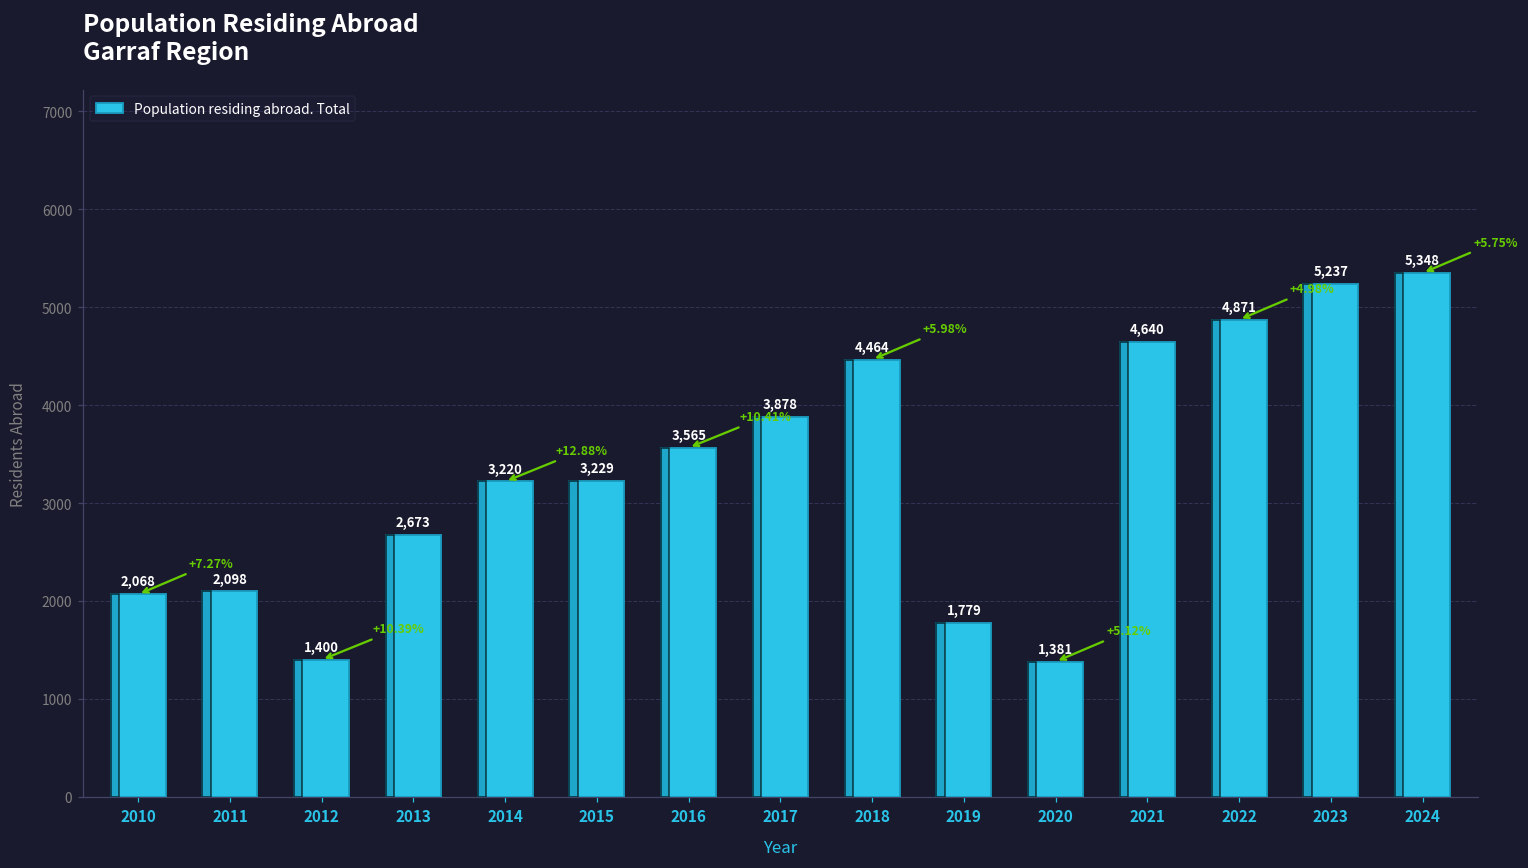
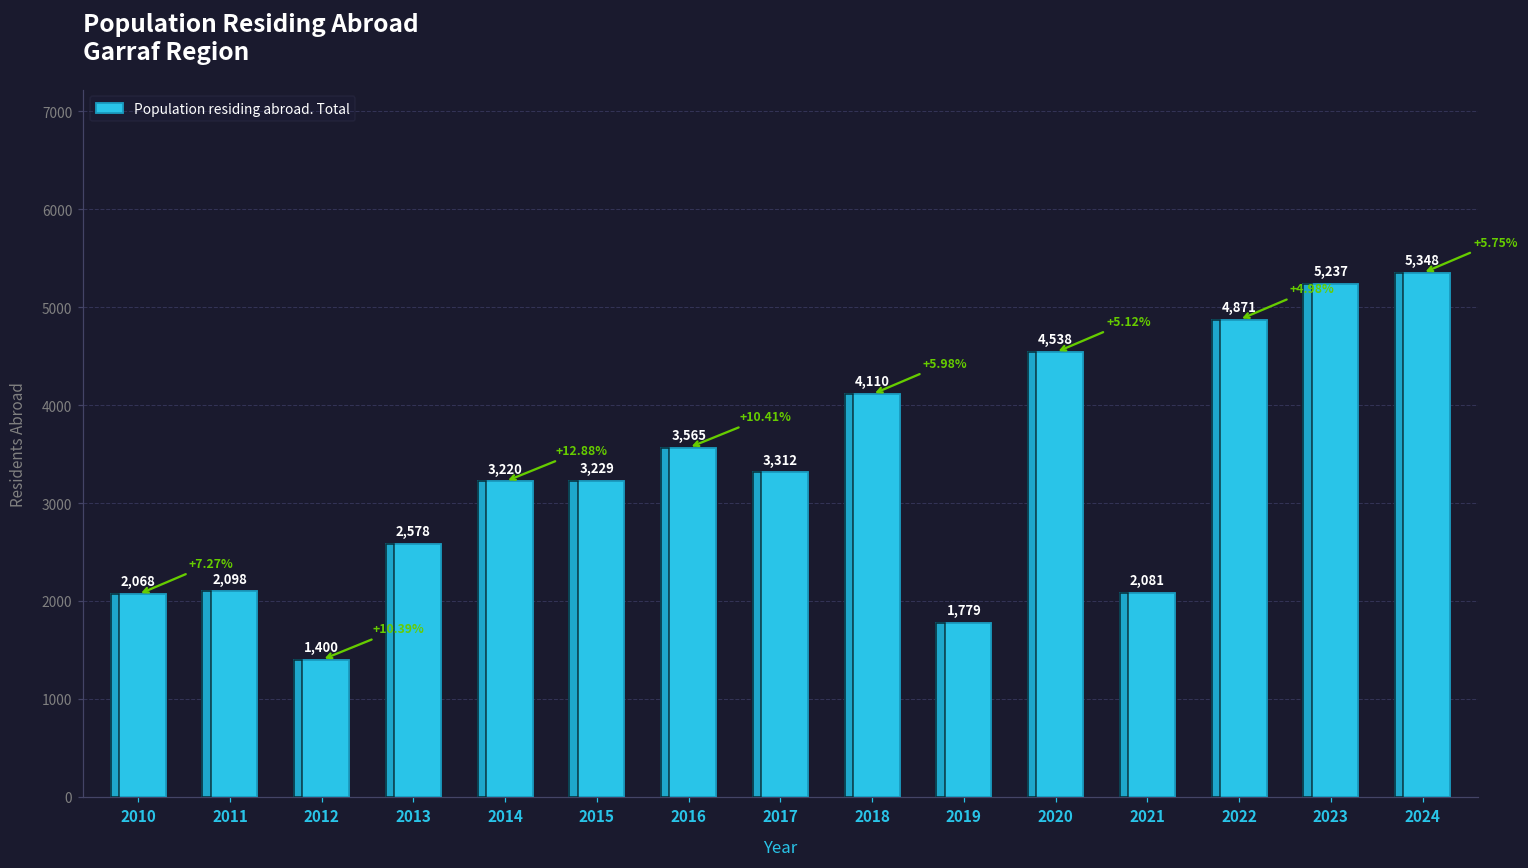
  {
-   "2013": "2,673",
-   "2017": "3,878",
-   "2018": "4,464",
+   "2013": "2,578",
+   "2017": "3,312",
+   "2018": "4,110",
    "2019": "1,779",
-   "2020": "1,381",
-   "2021": "4,640",
+   "2020": "4,538",
+   "2021": "2,081",
    "2023": "5,237"
  }
